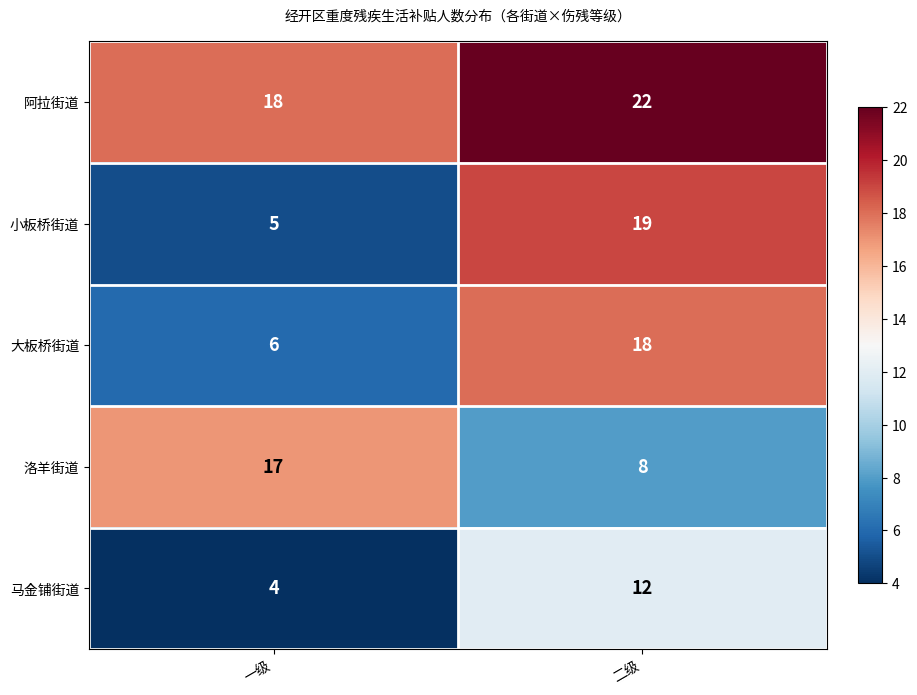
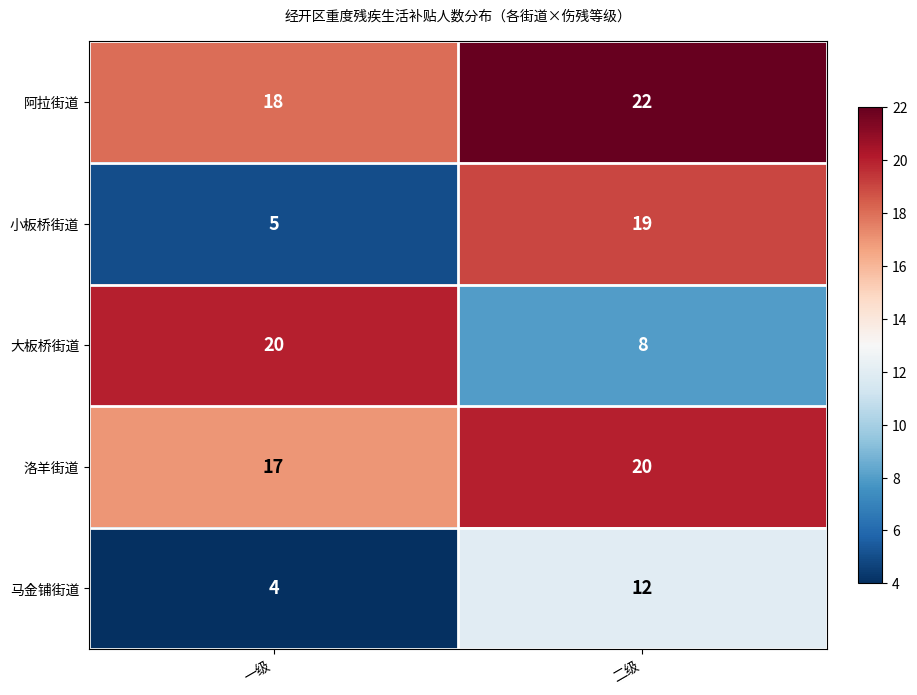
  {
    "阿拉街道": {
      "一级": 18,
      "二级": 22
    },
    "小板桥街道": {
      "一级": 5,
      "二级": 19
    },
    "大板桥街道": {
-     "一级": 6,
-     "二级": 18
+     "一级": 20,
+     "二级": 8
    },
    "洛羊街道": {
      "一级": 17,
-     "二级": 8
+     "二级": 20
    },
    "马金铺街道": {
      "一级": 4,
      "二级": 12
    }
  }
